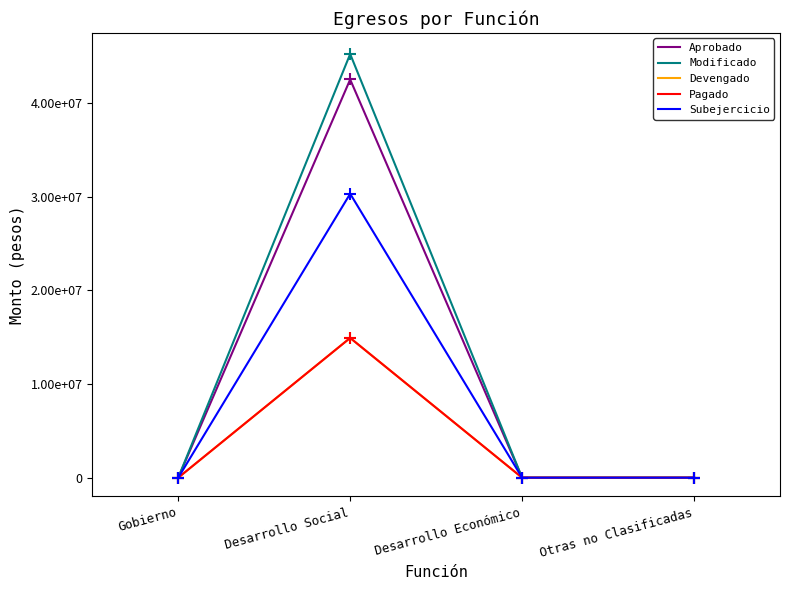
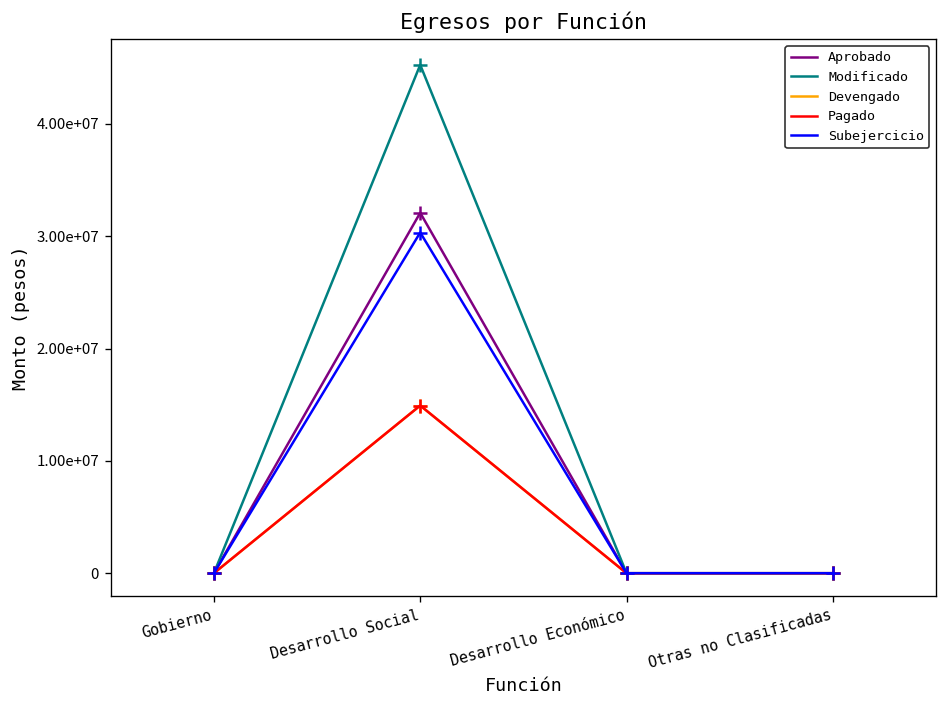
  {
    "Aprobado": {
-     "Desarrollo Social": 43000000
+     "Desarrollo Social": 32000000
    },
    "Modificado": {
      "Desarrollo Social": 45000000
    },
    "Pagado": {
      "Desarrollo Social": 15000000
    },
    "Subejercicio": {
      "Desarrollo Social": 30000000
    }
  }
